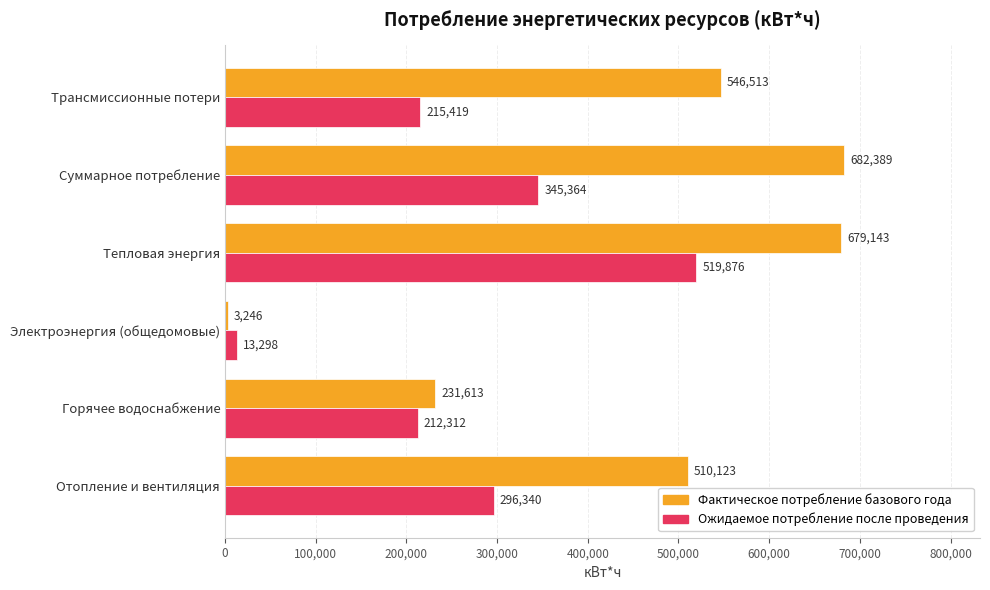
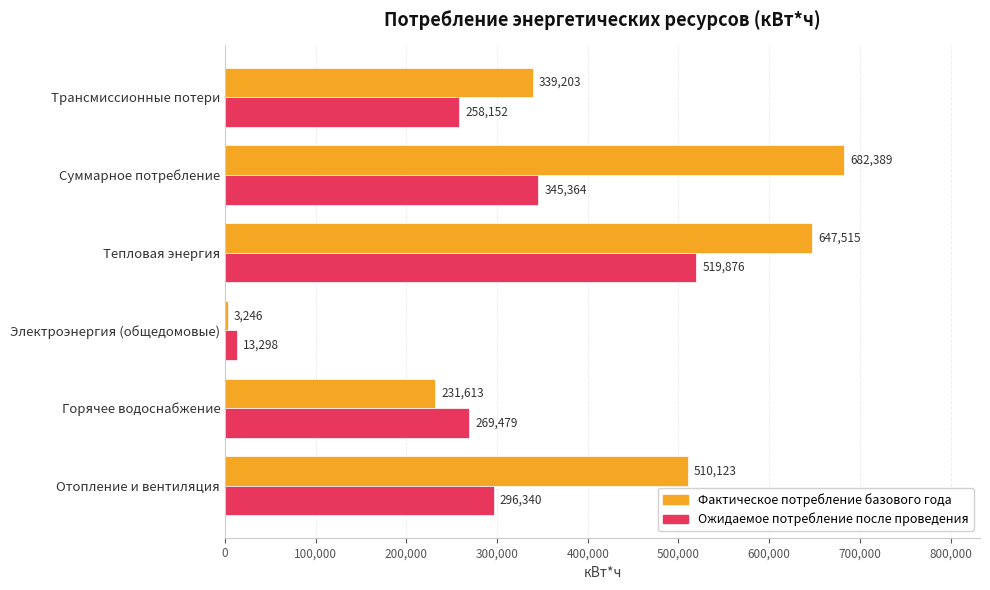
  {
    "Фактическое потребление базового года": {
-     "Трансмиссионные потери": "546,513",
+     "Трансмиссионные потери": "339,203",
      "Суммарное потребление": "682,389",
-     "Тепловая энергия": "679,143",
+     "Тепловая энергия": "647,515",
      "Электроэнергия (общедомовые)": "3,246",
      "Горячее водоснабжение": "231,613",
      "Отопление и вентиляция": "510,123"
    },
    "Ожидаемое потребление после проведения": {
-     "Трансмиссионные потери": "215,419",
+     "Трансмиссионные потери": "258,152",
      "Суммарное потребление": "345,364",
      "Тепловая энергия": "519,876",
      "Электроэнергия (общедомовые)": "13,298",
-     "Горячее водоснабжение": "212,312",
+     "Горячее водоснабжение": "269,479",
      "Отопление и вентиляция": "296,340"
    }
  }
